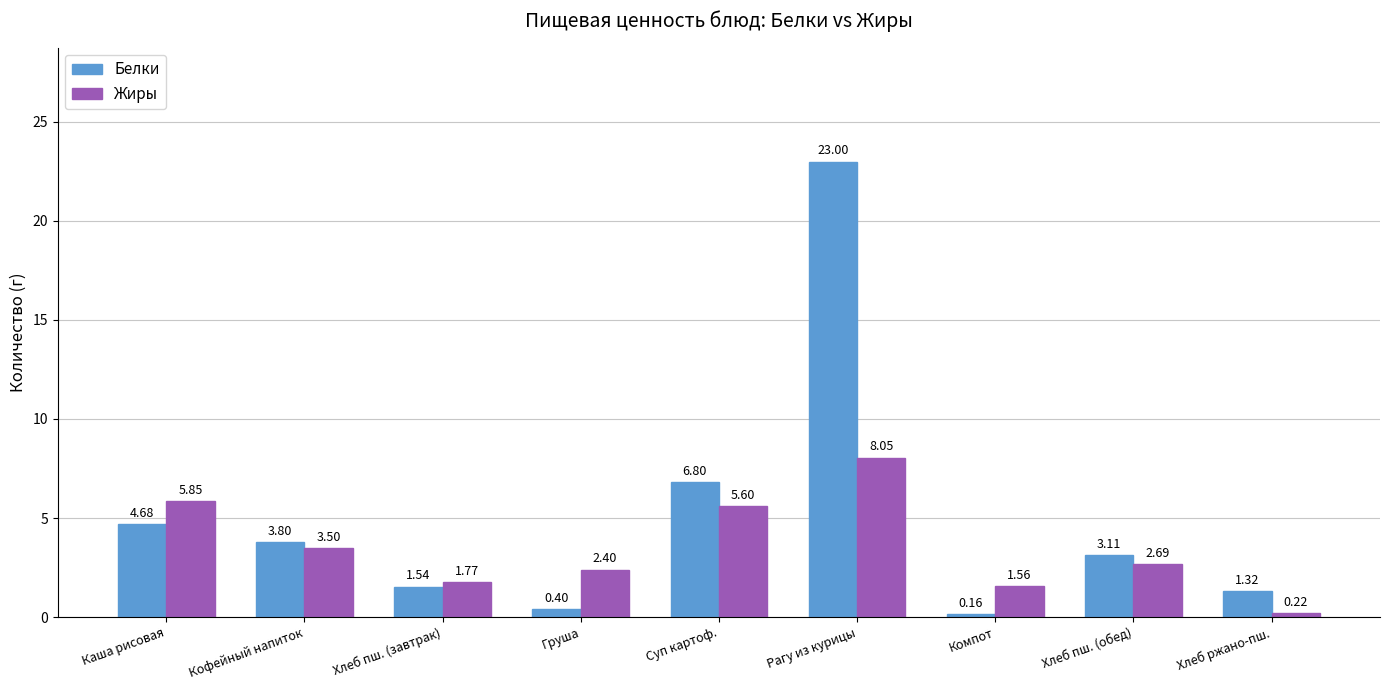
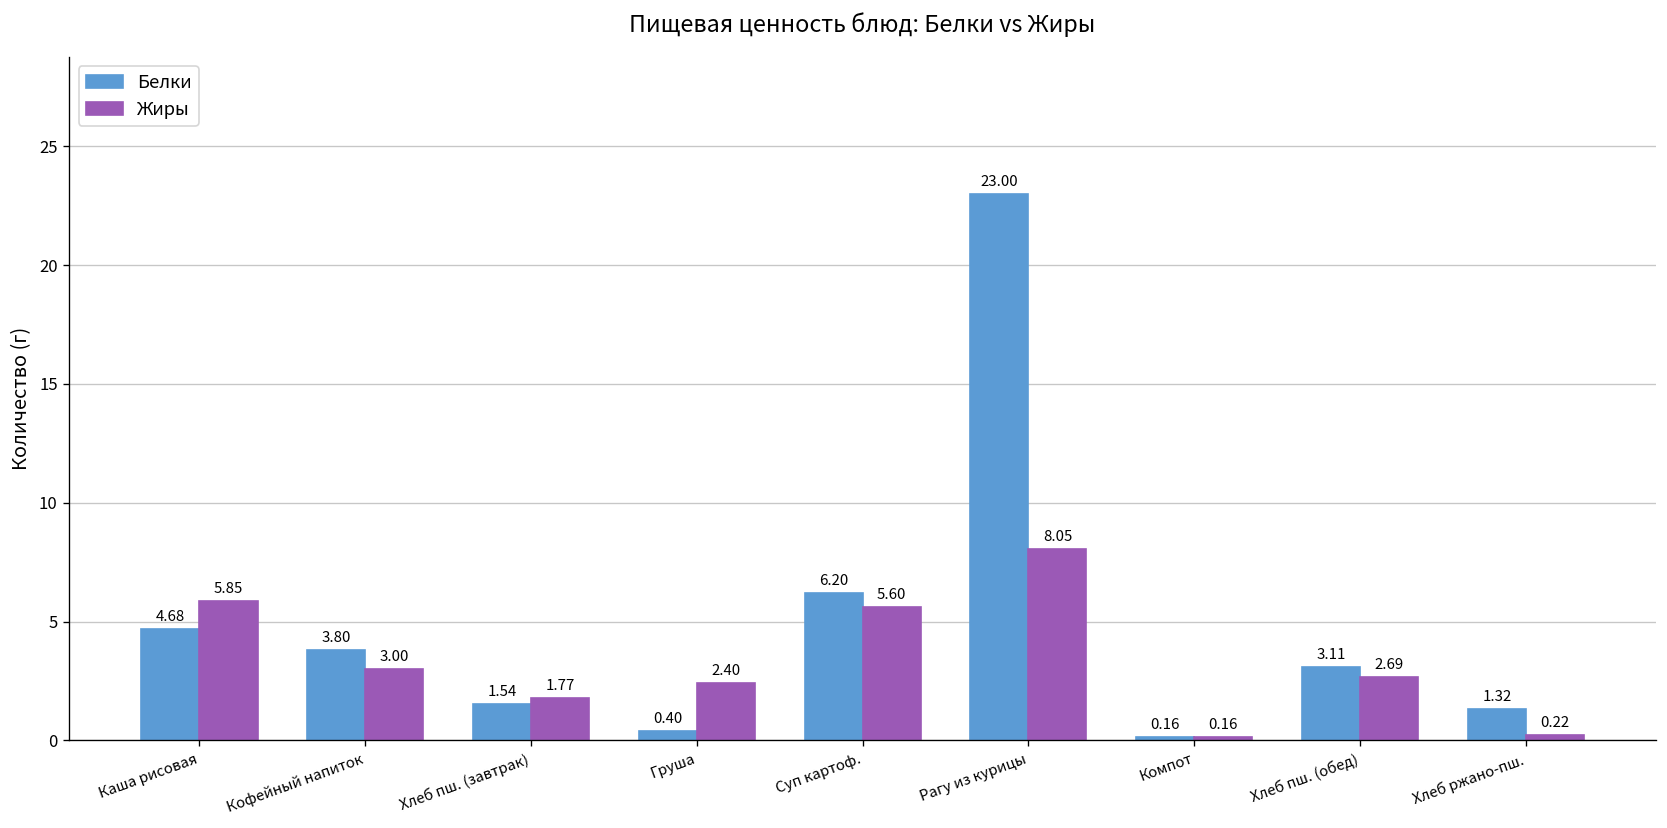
  {
    "Белки": {
      "Каша рисовая": 4.68,
      "Кофейный напиток": 3.80,
      "Хлеб пш. (завтрак)": 1.54,
      "Груша": 0.40,
-     "Суп картоф.": 6.80,
+     "Суп картоф.": 6.20,
      "Рагу из курицы": 23.00,
      "Компот": 0.16,
      "Хлеб пш. (обед)": 3.11,
      "Хлеб ржано-пш.": 1.32
    },
    "Жиры": {
      "Каша рисовая": 5.85,
-     "Кофейный напиток": 3.50,
+     "Кофейный напиток": 3.00,
      "Хлеб пш. (завтрак)": 1.77,
      "Груша": 2.40,
      "Суп картоф.": 5.60,
      "Рагу из курицы": 8.05,
-     "Компот": 1.56,
+     "Компот": 0.16,
      "Хлеб пш. (обед)": 2.69,
      "Хлеб ржано-пш.": 0.22
    }
  }
